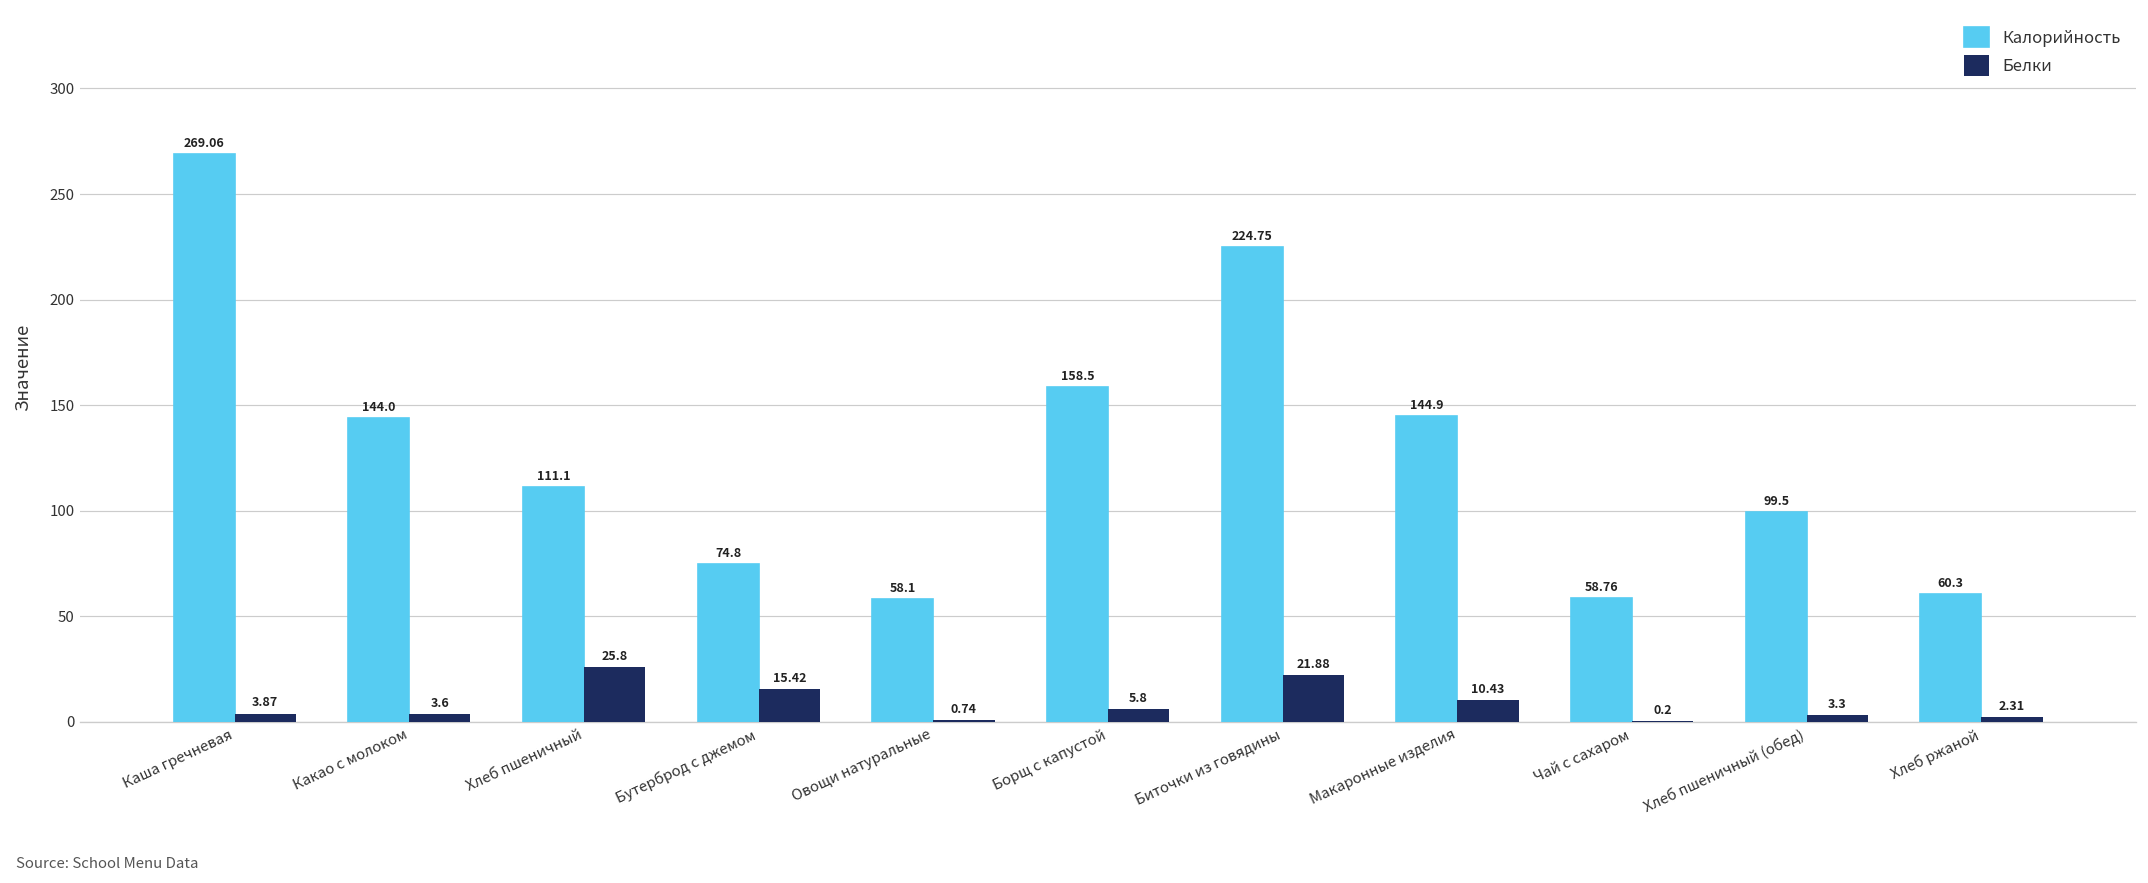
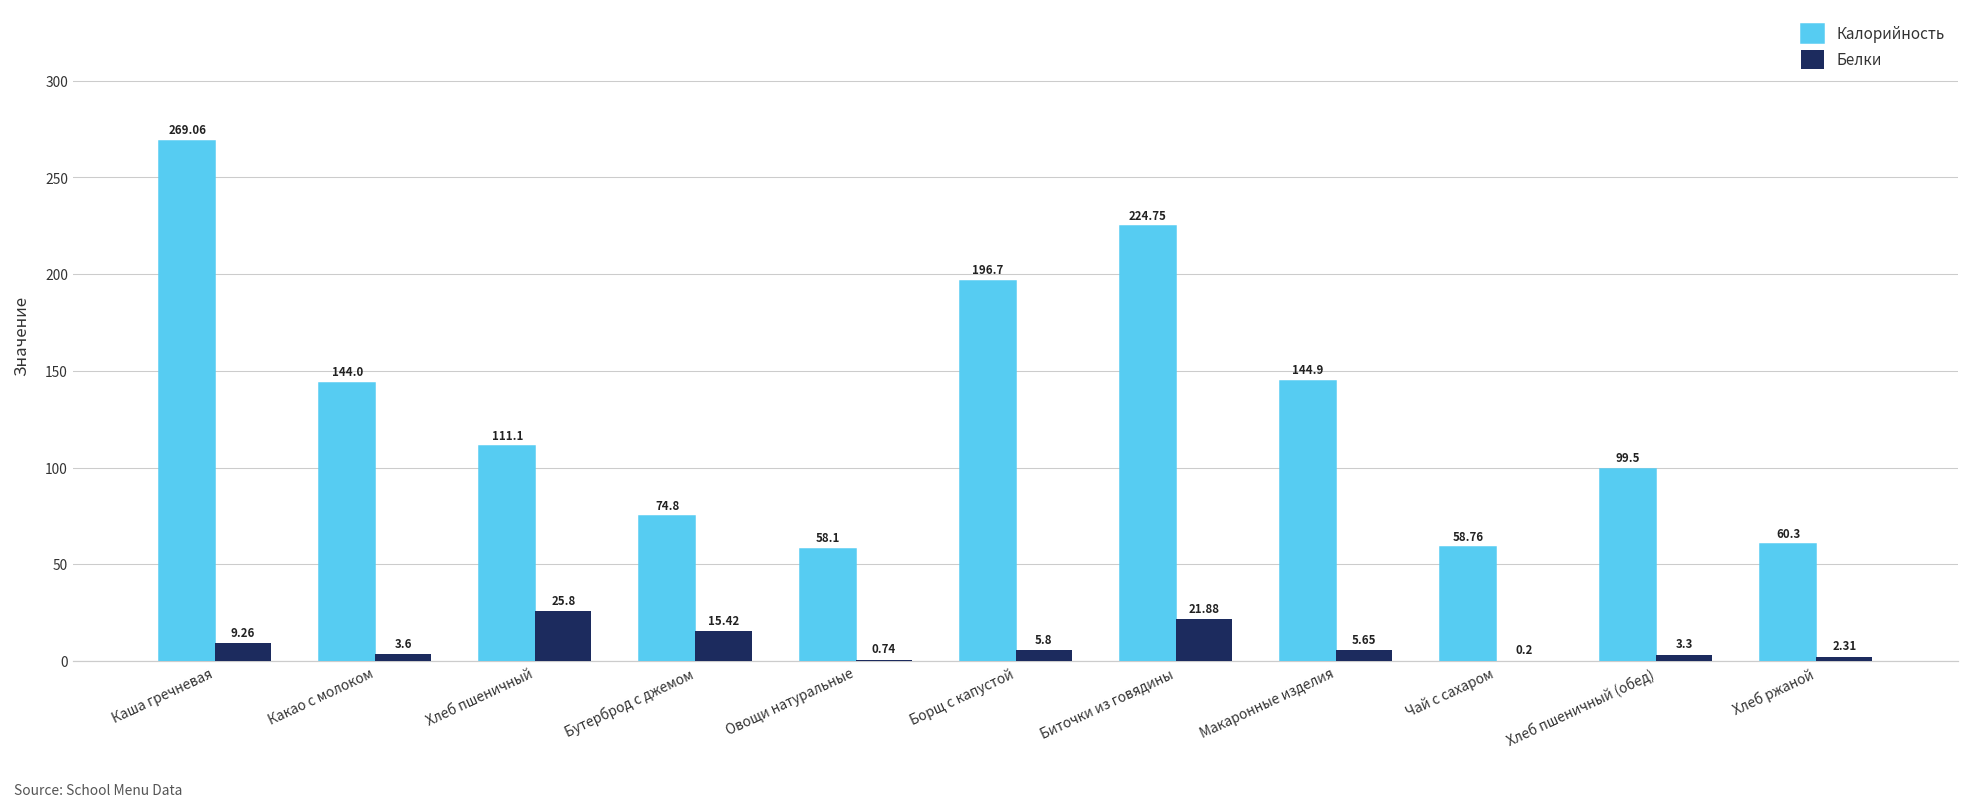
  {
    "Калорийность": {
      "Каша гречневая": 269.06,
      "Какао с молоком": 144.0,
      "Хлеб пшеничный": 111.1,
      "Бутерброд с джемом": 74.8,
      "Овощи натуральные": 58.1,
-     "Борщ с капустой": 158.5,
+     "Борщ с капустой": 196.7,
      "Биточки из говядины": 224.75,
      "Макаронные изделия": 144.9,
      "Чай с сахаром": 58.76,
      "Хлеб пшеничный (обед)": 99.5,
      "Хлеб ржаной": 60.3
    },
    "Белки": {
-     "Каша гречневая": 3.87,
+     "Каша гречневая": 9.26,
      "Какао с молоком": 3.6,
      "Хлеб пшеничный": 25.8,
      "Бутерброд с джемом": 15.42,
      "Овощи натуральные": 0.74,
      "Борщ с капустой": 5.8,
      "Биточки из говядины": 21.88,
-     "Макаронные изделия": 10.43,
+     "Макаронные изделия": 5.65,
      "Чай с сахаром": 0.2,
      "Хлеб пшеничный (обед)": 3.3,
      "Хлеб ржаной": 2.31
    }
  }
